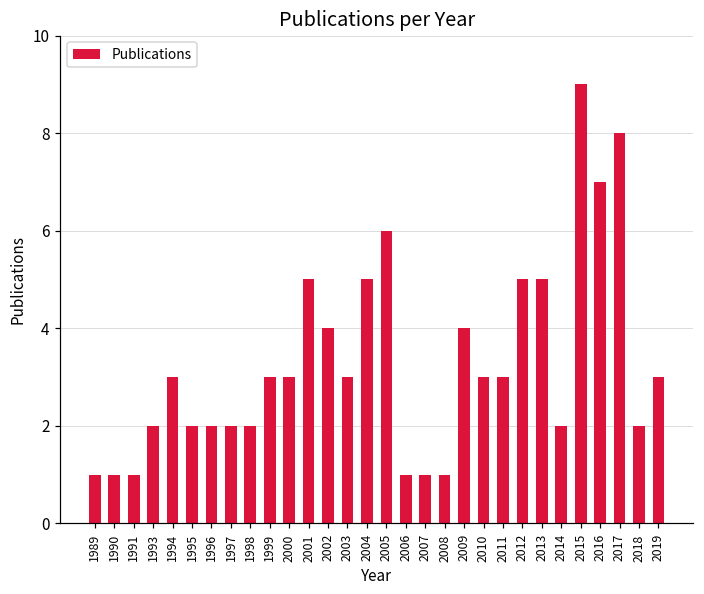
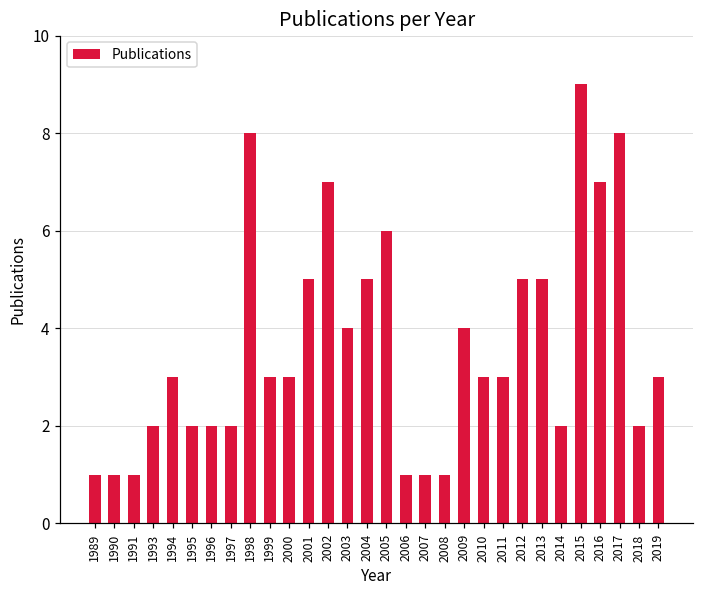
  {
    "1989": 1,
    "1990": 1,
    "1991": 1,
    "1993": 2,
    "1994": 3,
    "1995": 2,
    "1996": 2,
    "1997": 2,
-   "1998": 2,
+   "1998": 8,
    "1999": 3,
    "2000": 3,
    "2001": 5,
-   "2002": 4,
-   "2003": 3,
+   "2002": 7,
+   "2003": 4,
    "2004": 5,
    "2005": 6,
    "2006": 1,
    "2007": 1,
    "2008": 1,
    "2009": 4,
    "2010": 3,
    "2011": 3,
    "2012": 5,
    "2013": 5,
    "2014": 2,
    "2015": 9,
    "2016": 7,
    "2017": 8,
    "2018": 2,
    "2019": 3
  }
